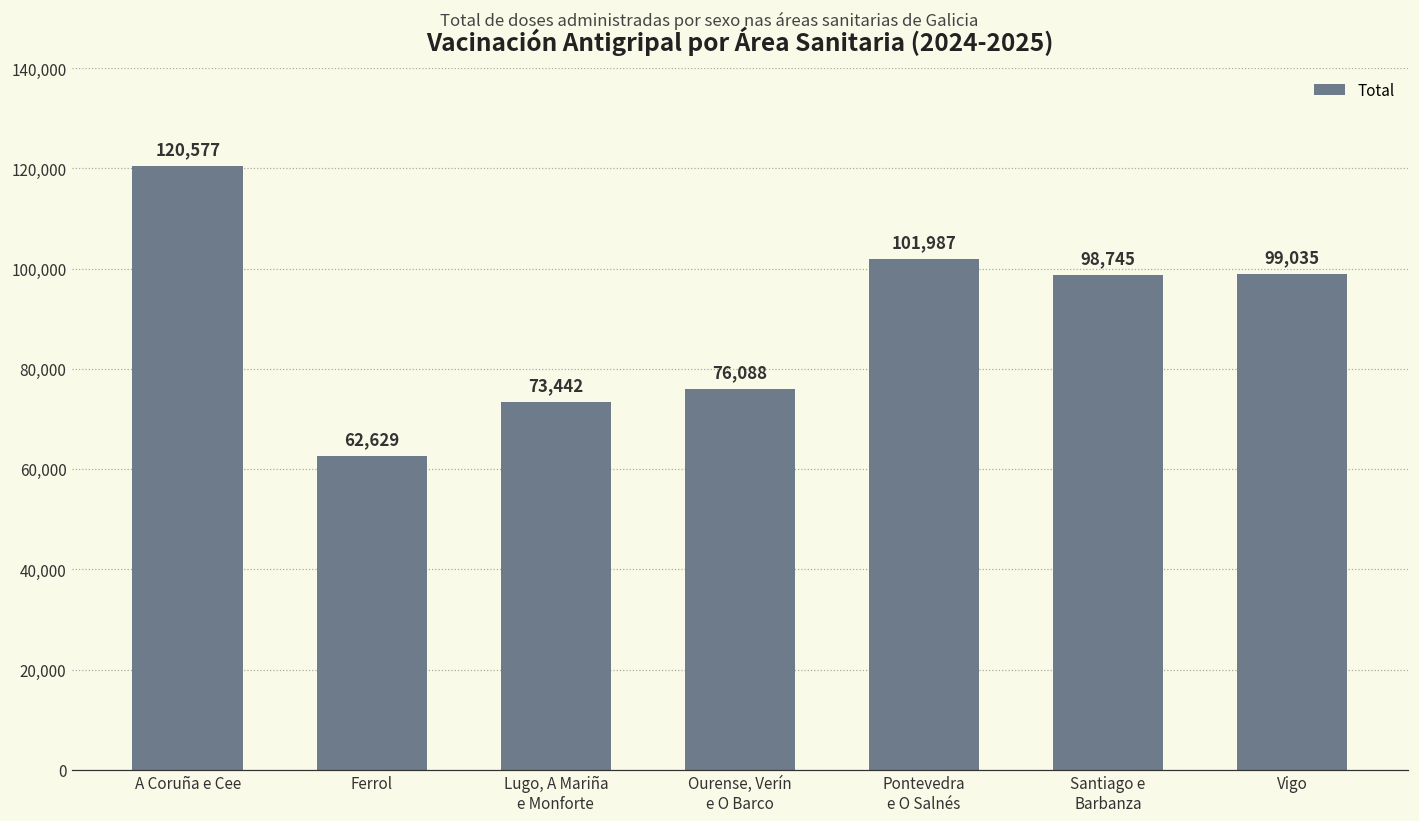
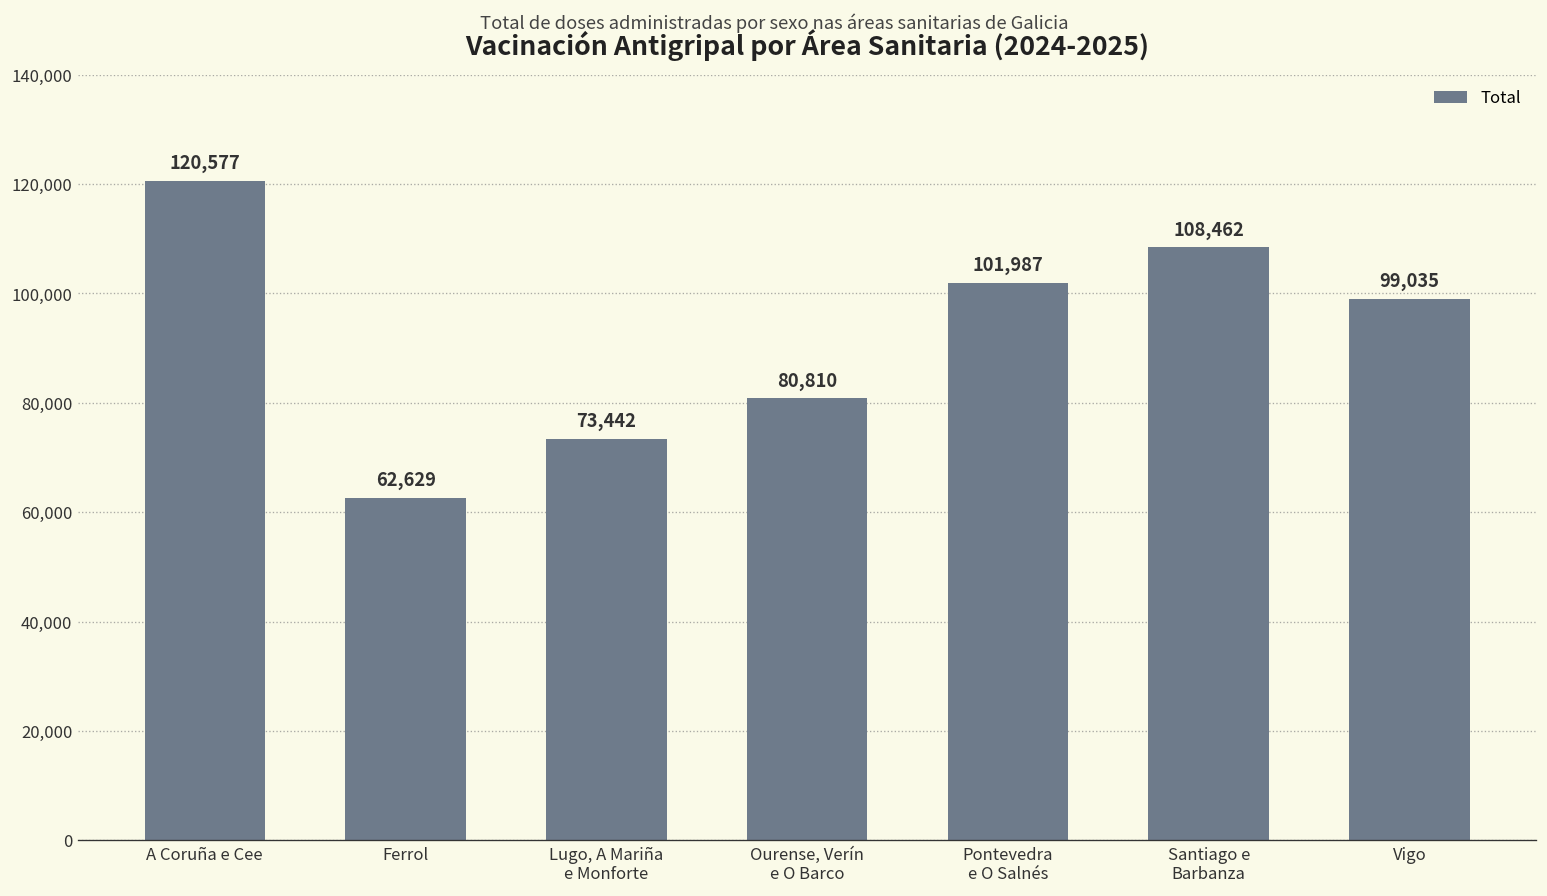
  {
    "A Coruña e Cee": "120,577",
    "Ferrol": "62,629",
    "Lugo, A Mariña e Monforte": "73,442",
-   "Ourense, Verín e O Barco": "76,088",
+   "Ourense, Verín e O Barco": "80,810",
    "Pontevedra e O Salnés": "101,987",
-   "Santiago e Barbanza": "98,745",
+   "Santiago e Barbanza": "108,462",
    "Vigo": "99,035"
  }
